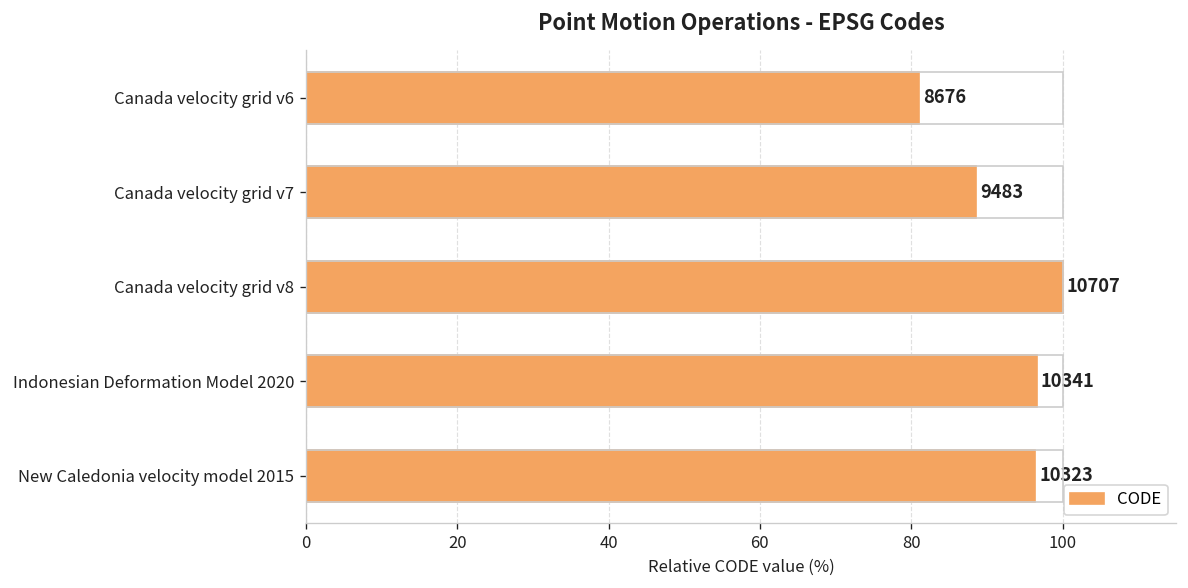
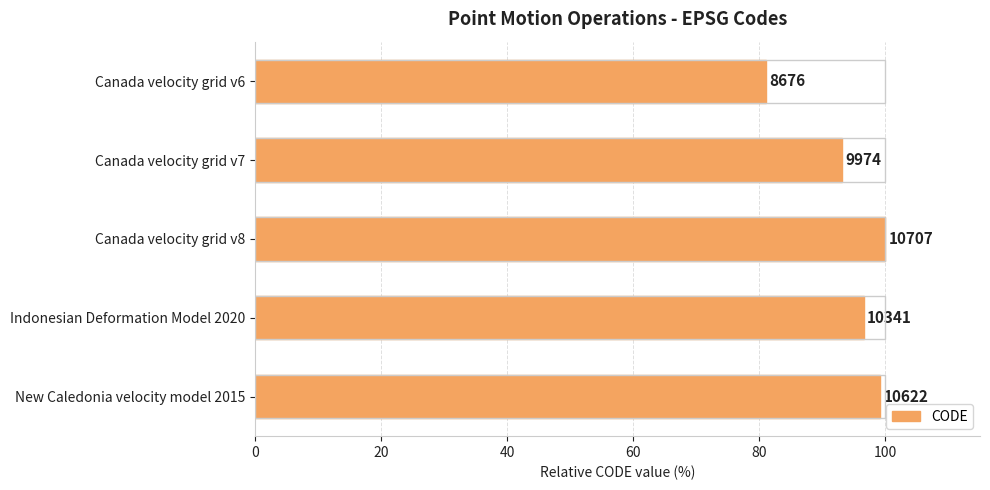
  {
-   "Canada velocity grid v7": 9483,
-   "New Caledonia velocity model 2015": 10323
+   "Canada velocity grid v7": 9974,
+   "New Caledonia velocity model 2015": 10622
  }
